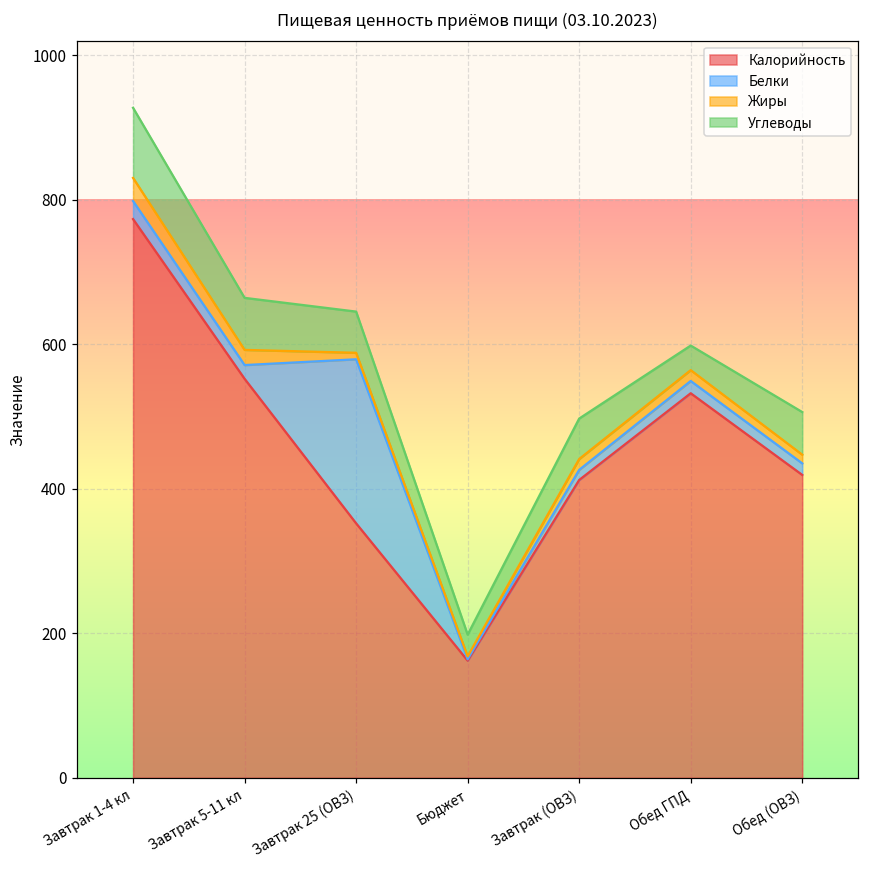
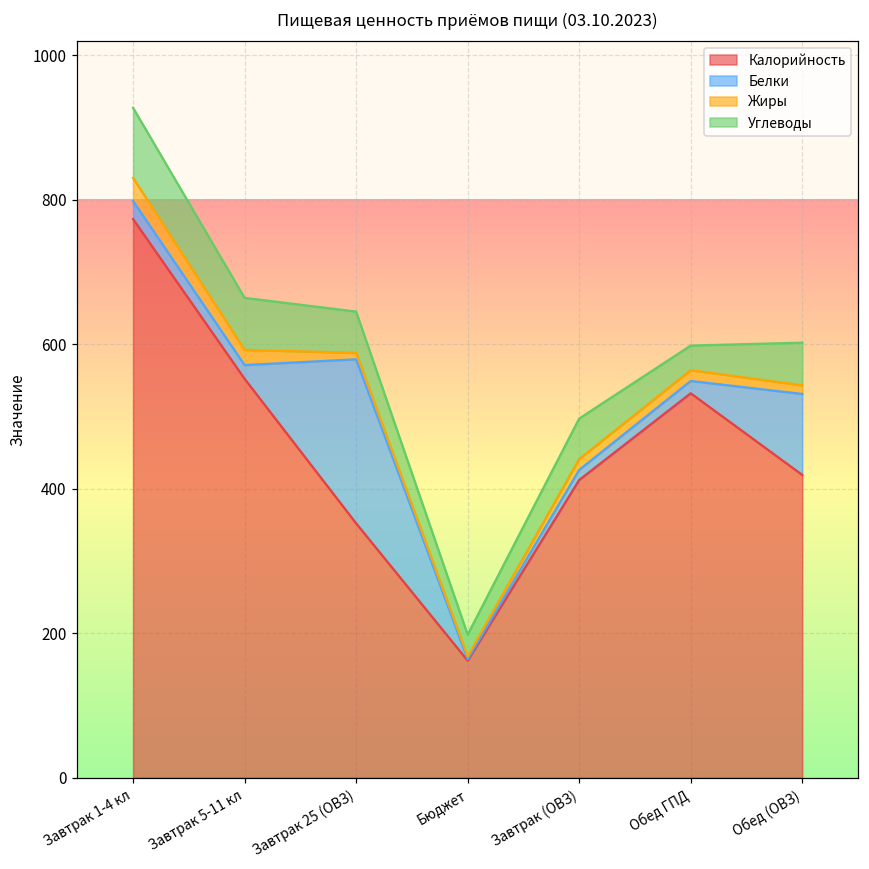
  {
    "Калорийность": {
      "Завтрак 1-4 кл": 770,
      "Завтрак 5-11 кл": 550,
      "Завтрак 25 (ОВЗ)": 350,
      "Завтрак (ОВЗ)": 410,
      "Обед ГПД": 530,
      "Обед (ОВЗ)": 420
    },
    "Белки": {
      "Завтрак 1-4 кл": 30,
      "Завтрак 5-11 кл": 20,
      "Завтрак 25 (ОВЗ)": 230,
      "Завтрак (ОВЗ)": 10,
      "Обед ГПД": 20,
-     "Обед (ОВЗ)": 20
+     "Обед (ОВЗ)": 110
    },
    "Жиры": {
      "Завтрак 1-4 кл": 30,
      "Завтрак 5-11 кл": 20,
      "Завтрак 25 (ОВЗ)": 10,
      "Бюджет": 0,
      "Завтрак (ОВЗ)": 20,
      "Обед ГПД": 20,
      "Обед (ОВЗ)": 10
    },
    "Углеводы": {
      "Завтрак 1-4 кл": 100,
      "Завтрак 5-11 кл": 70,
      "Завтрак 25 (ОВЗ)": 60,
      "Бюджет": 30,
      "Завтрак (ОВЗ)": 60,
      "Обед ГПД": 30,
      "Обед (ОВЗ)": 60
    }
  }
